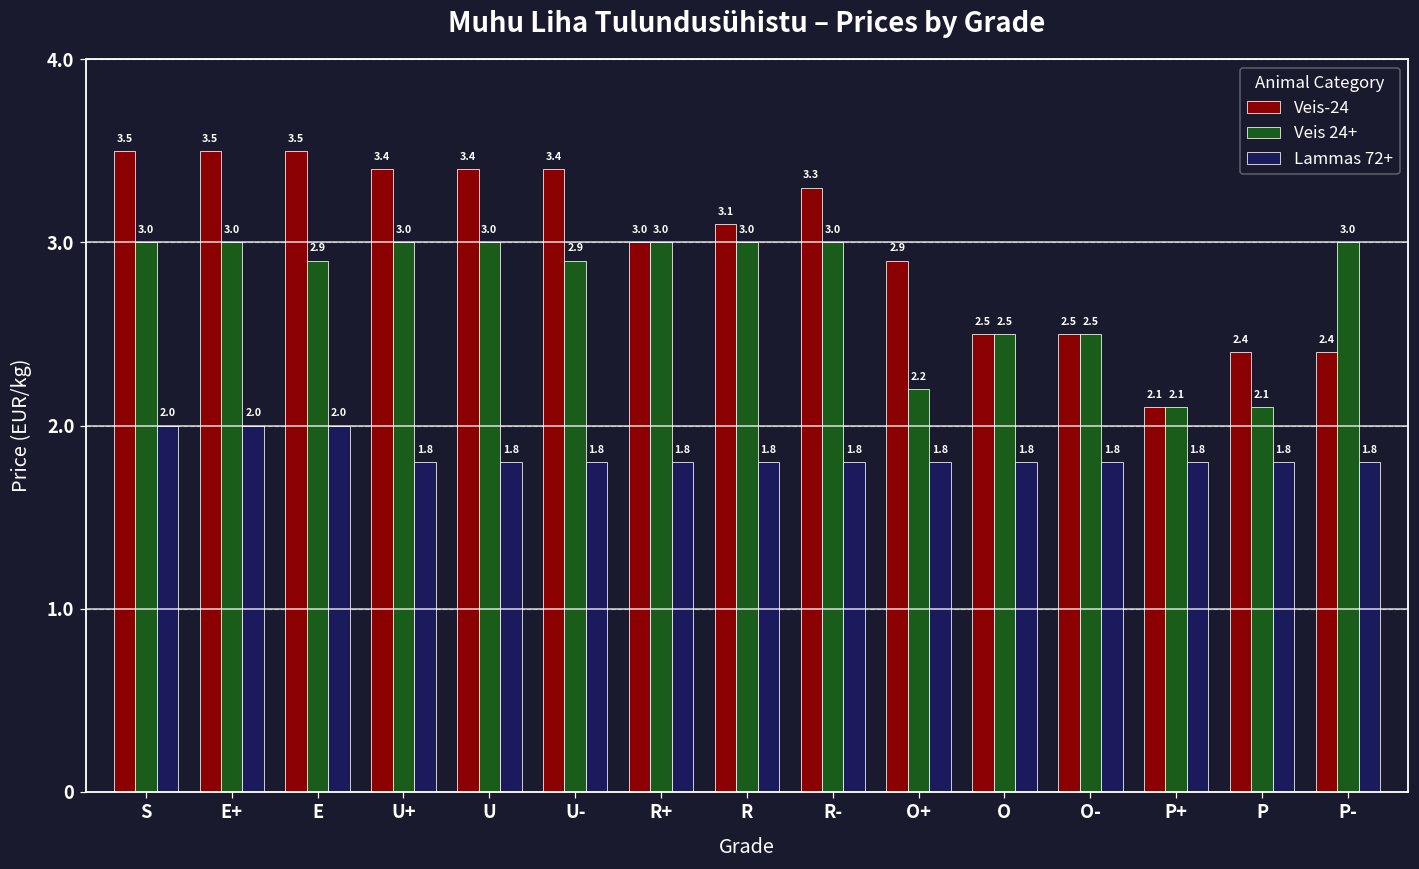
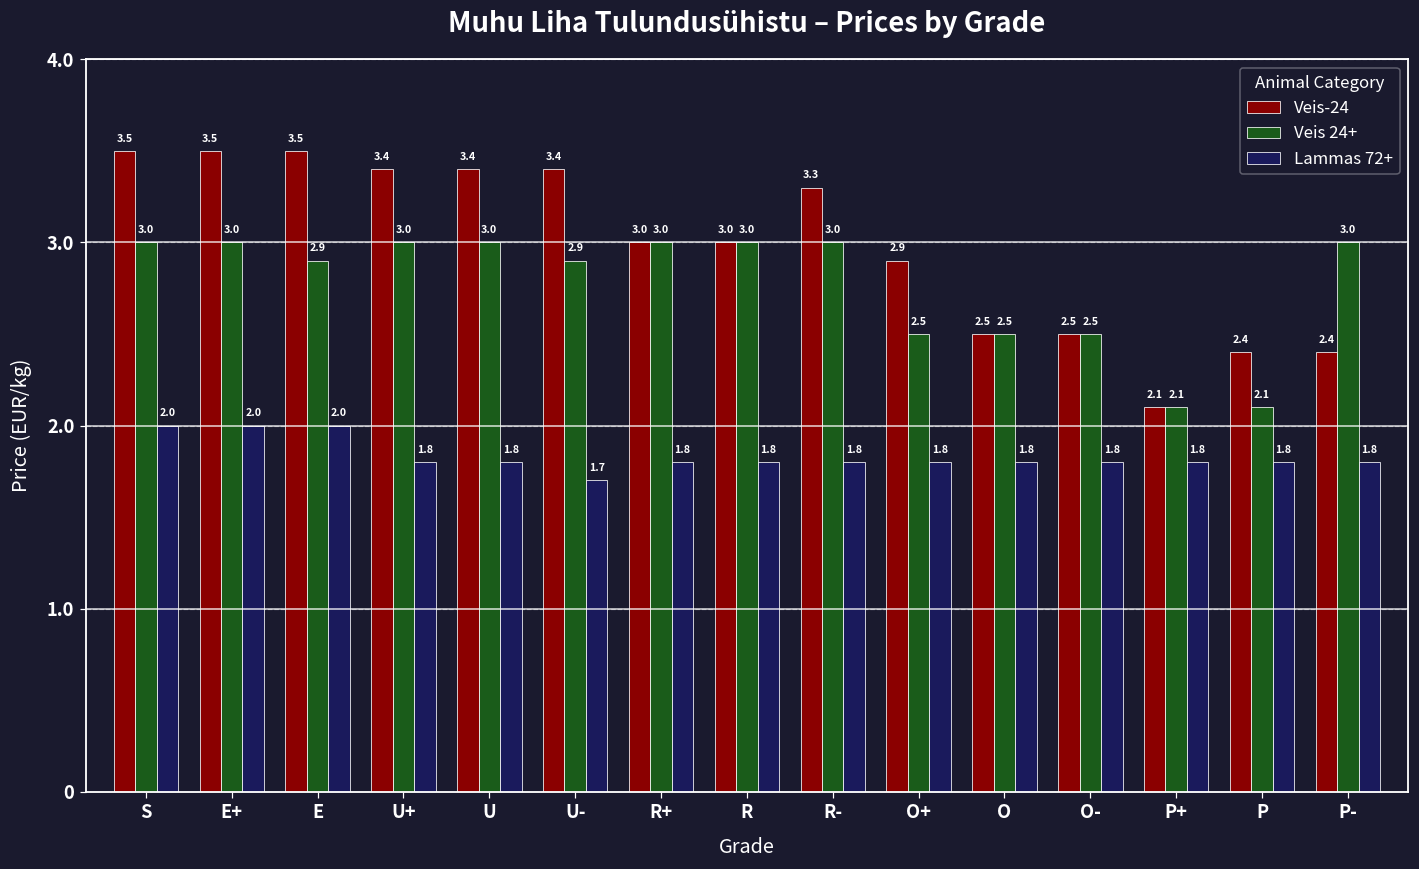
  {
    "Veis-24": {
      "S": 3.5,
      "E+": 3.5,
      "E": 3.5,
      "U+": 3.4,
      "U": 3.4,
      "U-": 3.4,
      "R+": 3.0,
-     "R": 3.1,
+     "R": 3.0,
      "R-": 3.3,
      "O+": 2.9,
      "O": 2.5,
      "O-": 2.5,
      "P+": 2.1,
      "P": 2.4,
      "P-": 2.4
    },
    "Veis 24+": {
      "S": 3.0,
      "E+": 3.0,
      "E": 2.9,
      "U+": 3.0,
      "U": 3.0,
      "U-": 2.9,
      "R+": 3.0,
      "R": 3.0,
      "R-": 3.0,
-     "O+": 2.2,
+     "O+": 2.5,
      "O": 2.5,
      "O-": 2.5,
      "P+": 2.1,
      "P": 2.1,
      "P-": 3.0
    },
    "Lammas 72+": {
      "S": 2.0,
      "E+": 2.0,
      "E": 2.0,
      "U+": 1.8,
      "U": 1.8,
-     "U-": 1.8,
+     "U-": 1.7,
      "R+": 1.8,
      "R": 1.8,
      "R-": 1.8,
      "O+": 1.8,
      "O": 1.8,
      "O-": 1.8,
      "P+": 1.8,
      "P": 1.8,
      "P-": 1.8
    }
  }
